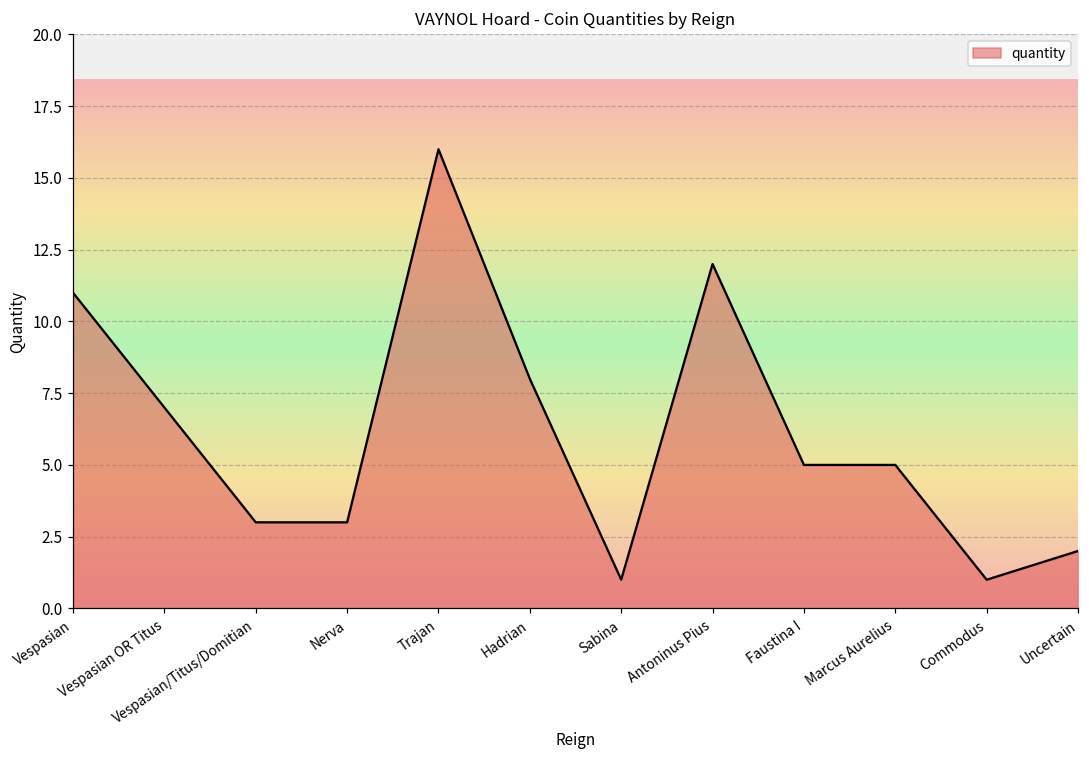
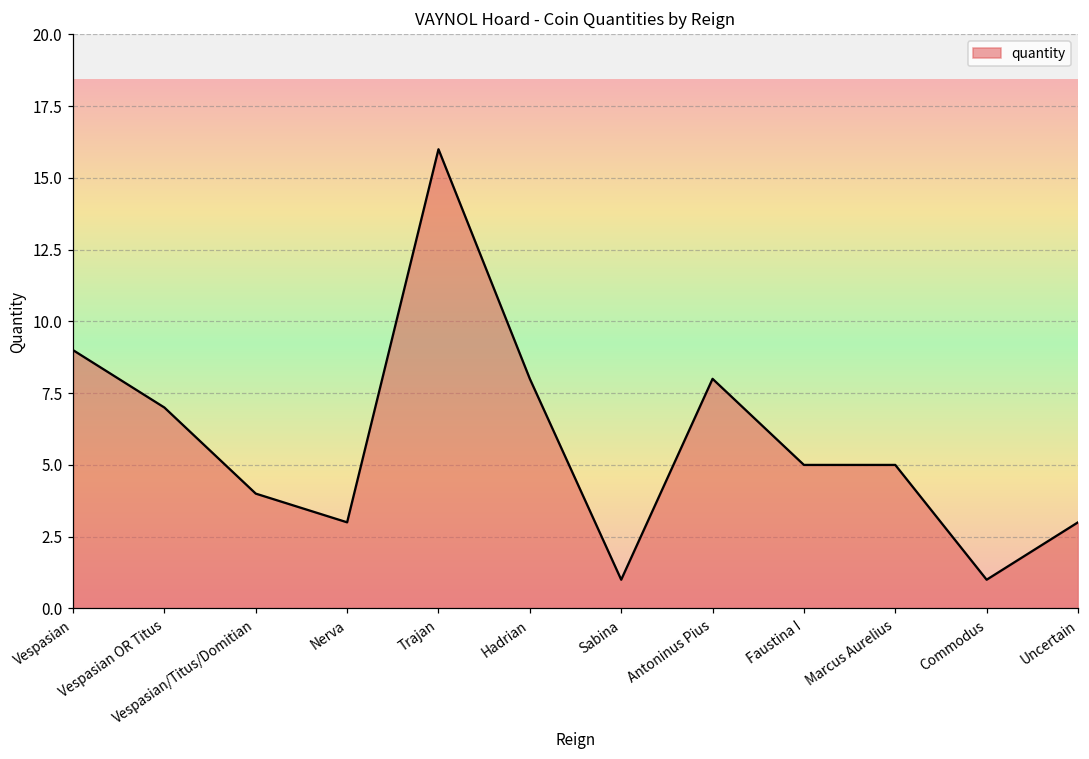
  {
-   "Vespasian": 11,
+   "Vespasian": 9,
    "Vespasian OR Titus": 7,
-   "Vespasian/Titus/Domitian": 3,
+   "Vespasian/Titus/Domitian": 4,
    "Nerva": 3,
    "Trajan": 16,
    "Hadrian": 8,
    "Sabina": 1,
-   "Antoninus Pius": 12,
+   "Antoninus Pius": 8,
    "Faustina I": 5,
    "Marcus Aurelius": 5,
    "Commodus": 1,
-   "Uncertain": 2
+   "Uncertain": 3
  }
